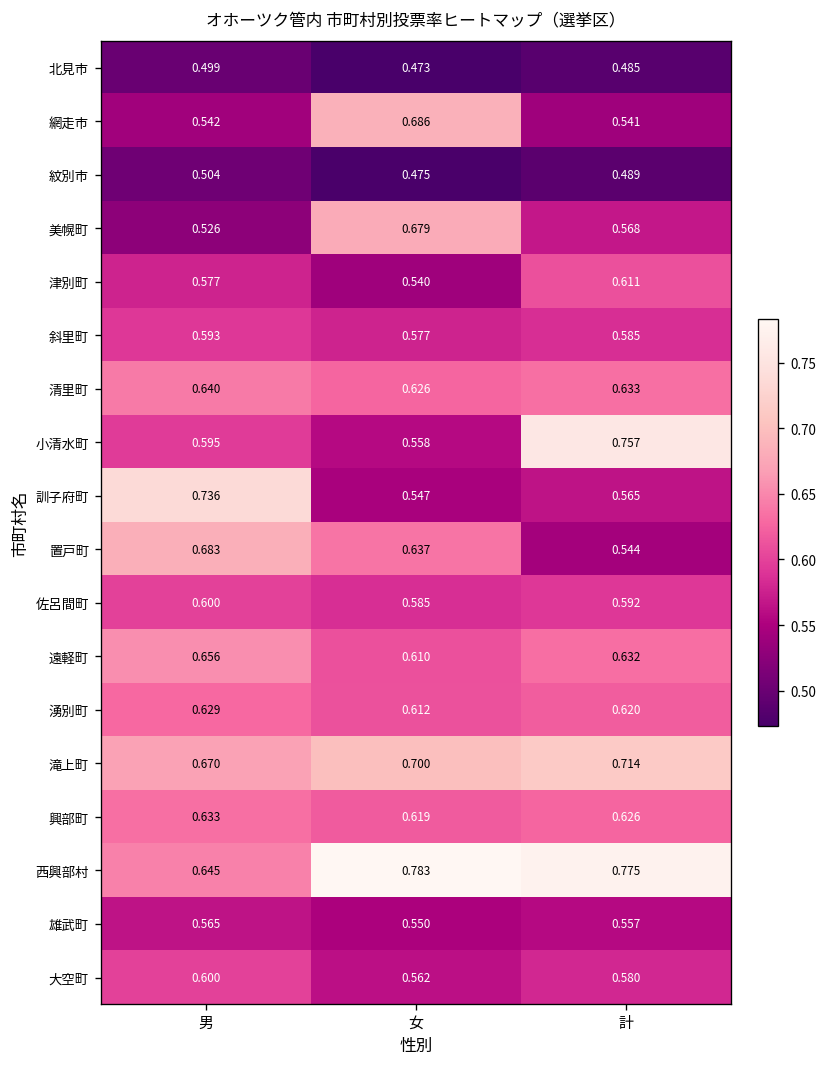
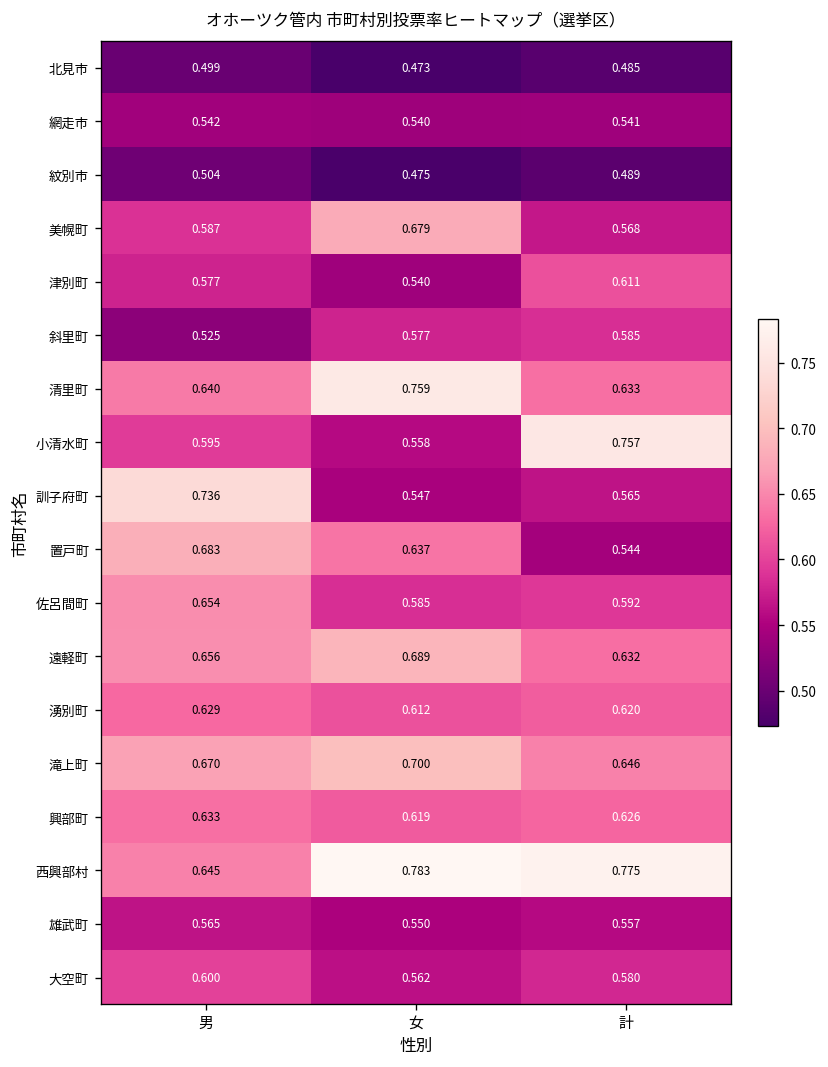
  {
    "北見市": {
      "男": 0.499,
      "女": 0.473,
      "計": 0.485
    },
    "網走市": {
      "男": 0.542,
-     "女": 0.686,
+     "女": 0.540,
      "計": 0.541
    },
    "紋別市": {
      "男": 0.504,
      "女": 0.475,
      "計": 0.489
    },
    "美幌町": {
-     "男": 0.526,
+     "男": 0.587,
      "女": 0.679,
      "計": 0.568
    },
    "津別町": {
      "男": 0.577,
      "女": 0.540,
      "計": 0.611
    },
    "斜里町": {
-     "男": 0.593,
+     "男": 0.525,
      "女": 0.577,
      "計": 0.585
    },
    "清里町": {
      "男": 0.640,
-     "女": 0.626,
+     "女": 0.759,
      "計": 0.633
    },
    "小清水町": {
      "男": 0.595,
      "女": 0.558,
      "計": 0.757
    },
    "訓子府町": {
      "男": 0.736,
      "女": 0.547,
      "計": 0.565
    },
    "置戸町": {
      "男": 0.683,
      "女": 0.637,
      "計": 0.544
    },
    "佐呂間町": {
-     "男": 0.600,
+     "男": 0.654,
      "女": 0.585,
      "計": 0.592
    },
    "遠軽町": {
      "男": 0.656,
-     "女": 0.610,
+     "女": 0.689,
      "計": 0.632
    },
    "湧別町": {
      "男": 0.629,
      "女": 0.612,
      "計": 0.620
    },
    "滝上町": {
      "男": 0.670,
      "女": 0.700,
-     "計": 0.714
+     "計": 0.646
    },
    "興部町": {
      "男": 0.633,
      "女": 0.619,
      "計": 0.626
    },
    "西興部村": {
      "男": 0.645,
      "女": 0.783,
      "計": 0.775
    },
    "雄武町": {
      "男": 0.565,
      "女": 0.550,
      "計": 0.557
    },
    "大空町": {
      "男": 0.600,
      "女": 0.562,
      "計": 0.580
    }
  }
